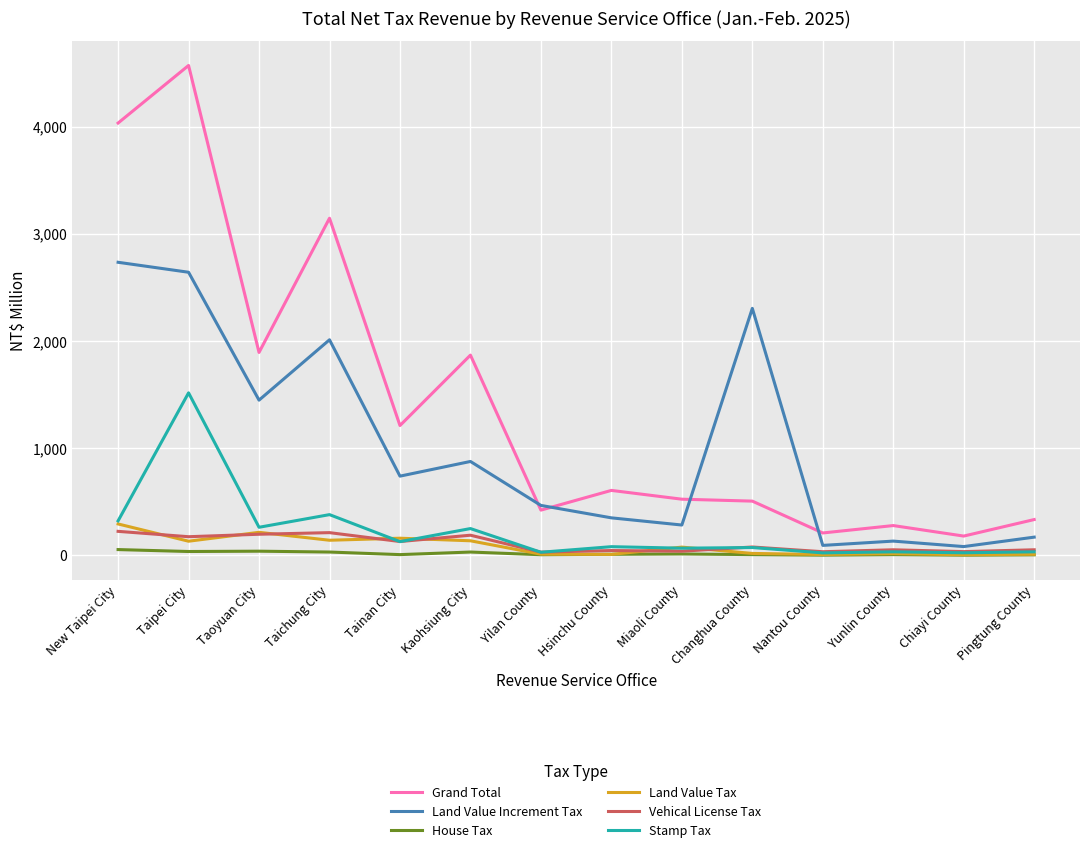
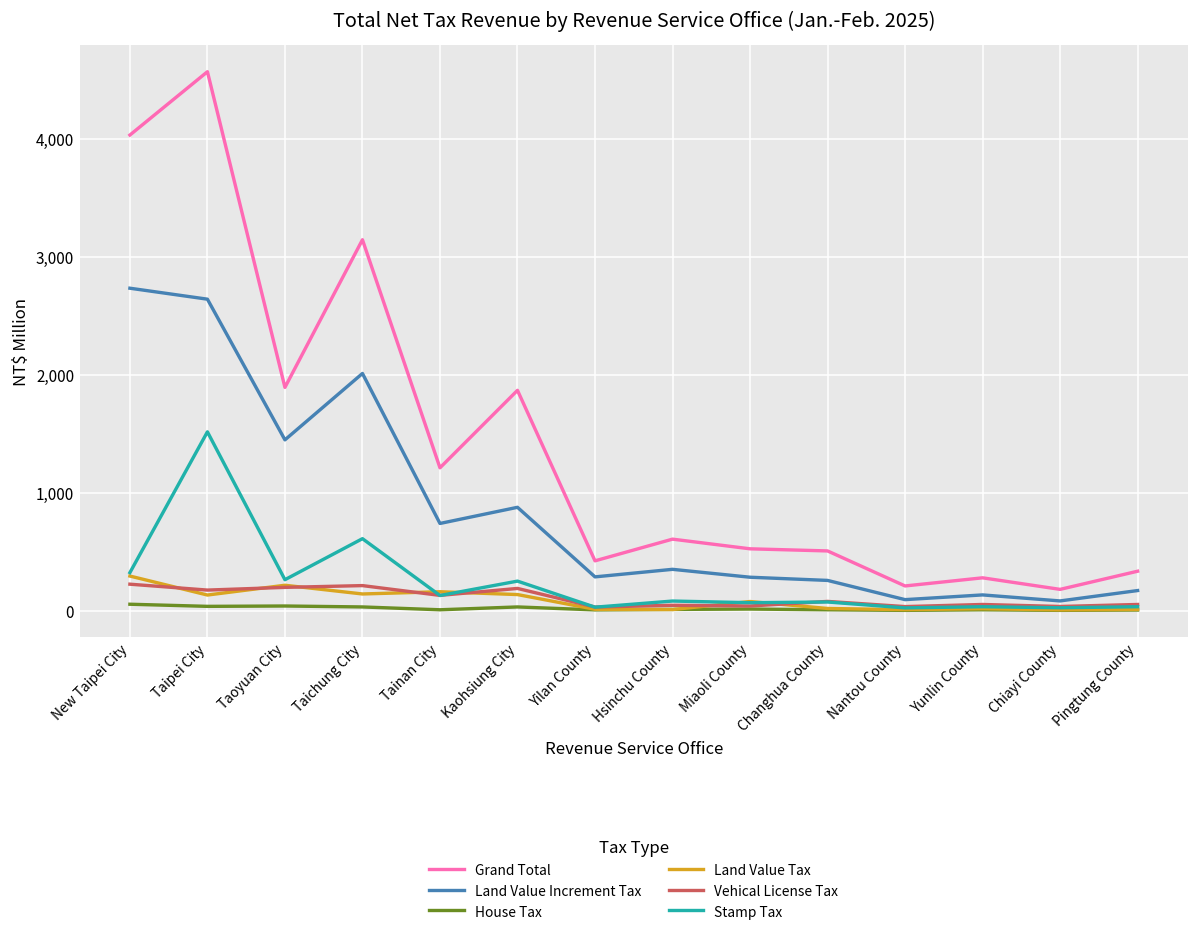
  {
    "Grand Total": {
      "New Taipei City": "4,030",
      "Taipei City": "4,570",
      "Taoyuan City": "1,890",
      "Taichung City": "3,150",
      "Tainan City": "1,210",
      "Kaohsiung City": "1,870",
      "Yilan County": "420",
      "Hsinchu County": "610",
      "Miaoli County": "520",
      "Changhua County": "510",
      "Nantou County": "210",
      "Yunlin County": "280",
      "Chiayi County": "180",
      "Pingtung County": "330"
    },
    "Land Value Increment Tax": {
      "New Taipei City": "2,730",
      "Taipei City": "2,640",
      "Taoyuan City": "1,450",
      "Taichung City": "2,010",
      "Tainan City": "740",
      "Kaohsiung City": "880",
-     "Yilan County": "470",
+     "Yilan County": "290",
      "Hsinchu County": "350",
      "Miaoli County": "280",
-     "Changhua County": "2,300",
+     "Changhua County": "260",
      "Nantou County": "90",
      "Yunlin County": "130",
      "Chiayi County": "80",
      "Pingtung County": "170"
    },
    "House Tax": {
      "New Taipei City": "50",
      "Taipei City": "40",
      "Taoyuan City": "40",
      "Taichung City": "30",
      "Tainan City": "10",
      "Kaohsiung City": "30",
      "Miaoli County": "10"
    },
    "Land Value Tax": {
      "New Taipei City": "290",
      "Taipei City": "130",
      "Taichung City": "140",
      "Tainan City": "160",
      "Kaohsiung City": "140"
    },
    "Vehical License Tax": {
      "New Taipei City": "220",
      "Taipei City": "170",
      "Taichung City": "210",
      "Kaohsiung City": "190",
      "Hsinchu County": "50",
      "Miaoli County": "40"
    },
    "Stamp Tax": {
      "New Taipei City": "320",
      "Taipei City": "1,520",
      "Taoyuan City": "260",
-     "Taichung City": "380",
+     "Taichung City": "610",
      "Kaohsiung City": "250",
      "Hsinchu County": "80"
    }
  }
